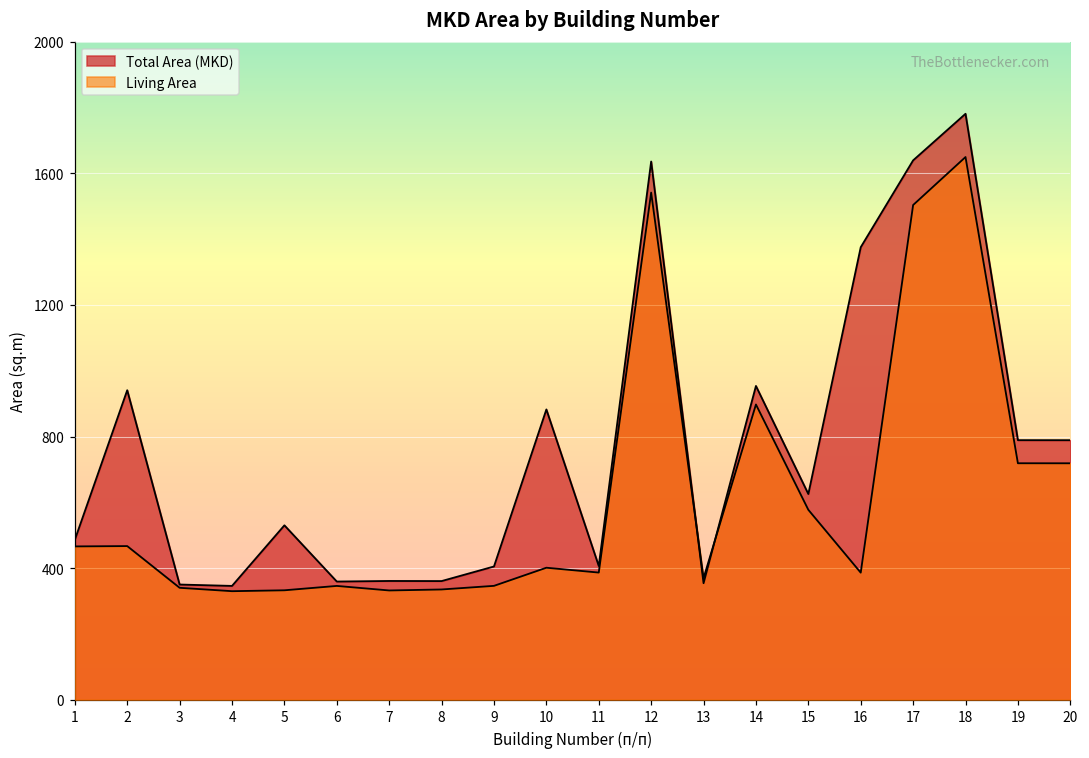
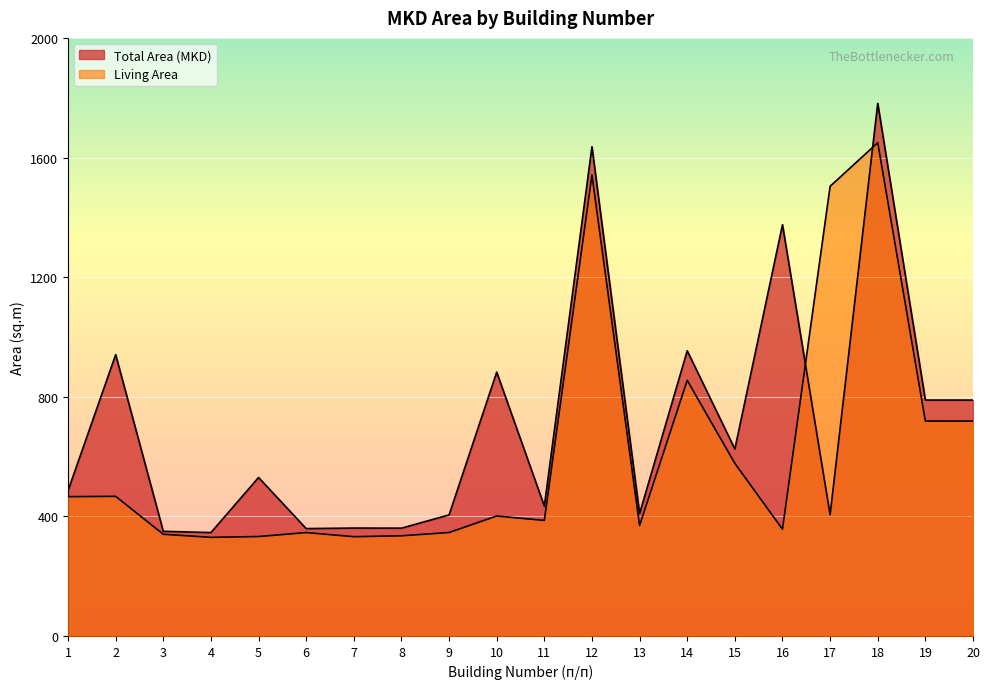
  {
    "Total Area (MKD)": {
      "1": 490,
      "2": 940,
      "3": 350,
      "4": 350,
      "5": 530,
      "6": 360,
      "7": 360,
      "8": 360,
      "9": 400,
      "10": 880,
-     "11": 410,
+     "11": 430,
      "12": 1640,
-     "13": 350,
+     "13": 410,
      "14": 950,
      "15": 630,
      "16": 1380,
-     "17": 1640,
+     "17": 410,
      "18": 1780,
      "19": 790,
      "20": 790
    },
    "Living Area": {
      "1": 470,
      "2": 470,
      "3": 340,
      "4": 330,
      "5": 330,
      "6": 350,
      "7": 330,
      "8": 340,
      "9": 350,
      "10": 400,
      "11": 390,
      "12": 1540,
      "13": 370,
-     "14": 900,
+     "14": 850,
      "15": 580,
-     "16": 390,
+     "16": 360,
      "17": 1500,
      "18": 1650,
      "19": 720,
      "20": 720
    }
  }
